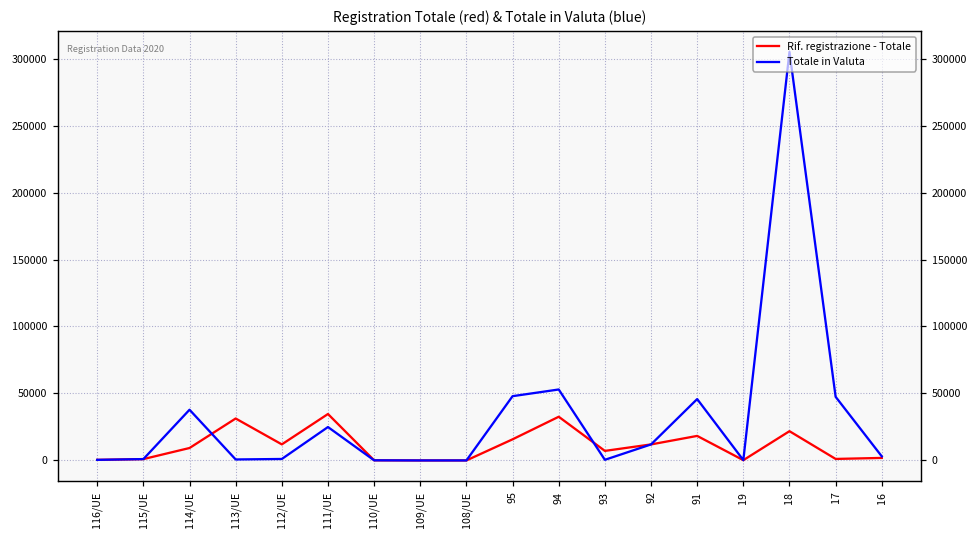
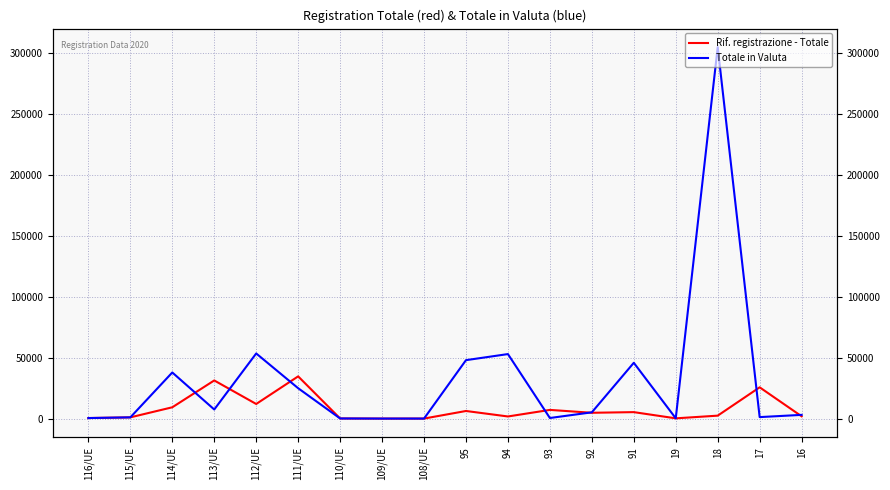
  {
    "Rif. registrazione - Totale": {
      "114/UE": 9000,
      "113/UE": 31000,
      "112/UE": 12000,
      "111/UE": 35000,
-     "95": 16000,
-     "94": 33000,
+     "95": 6000,
+     "94": 2000,
      "93": 7000,
-     "92": 12000,
-     "91": 18000,
-     "18": 22000,
-     "17": 1000
+     "92": 5000,
+     "91": 5000,
+     "18": 2000,
+     "17": 26000
    },
    "Totale in Valuta": {
      "114/UE": 38000,
-     "113/UE": 1000,
-     "112/UE": 1000,
+     "113/UE": 7000,
+     "112/UE": 53000,
      "111/UE": 25000,
      "95": 48000,
      "94": 53000,
      "93": 0,
-     "92": 12000,
+     "92": 5000,
      "91": 46000,
-     "17": 48000
+     "17": 1000
    }
  }
